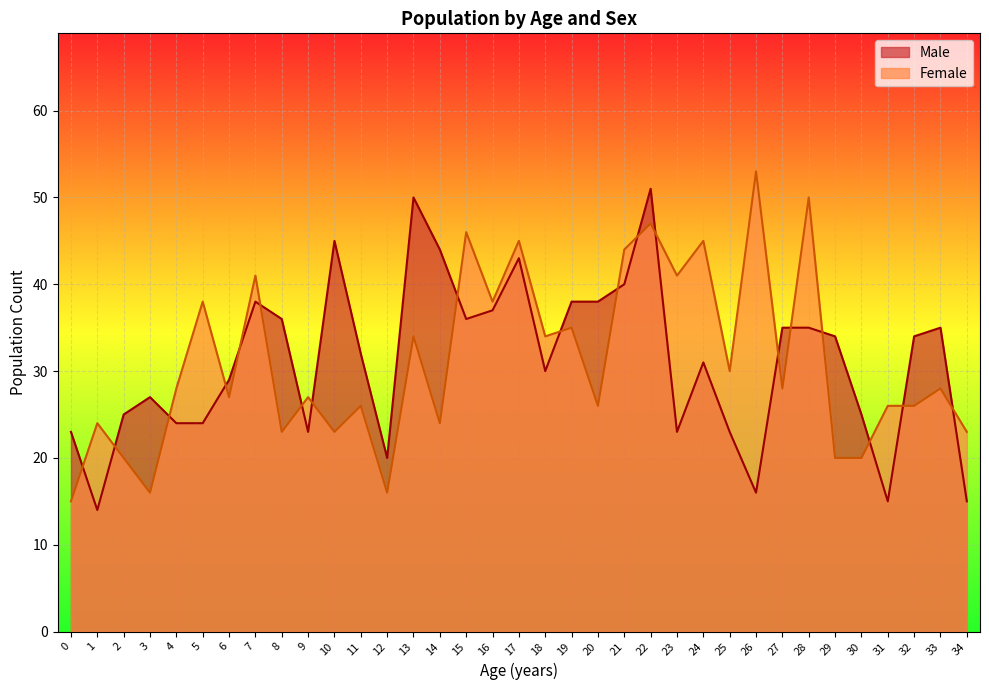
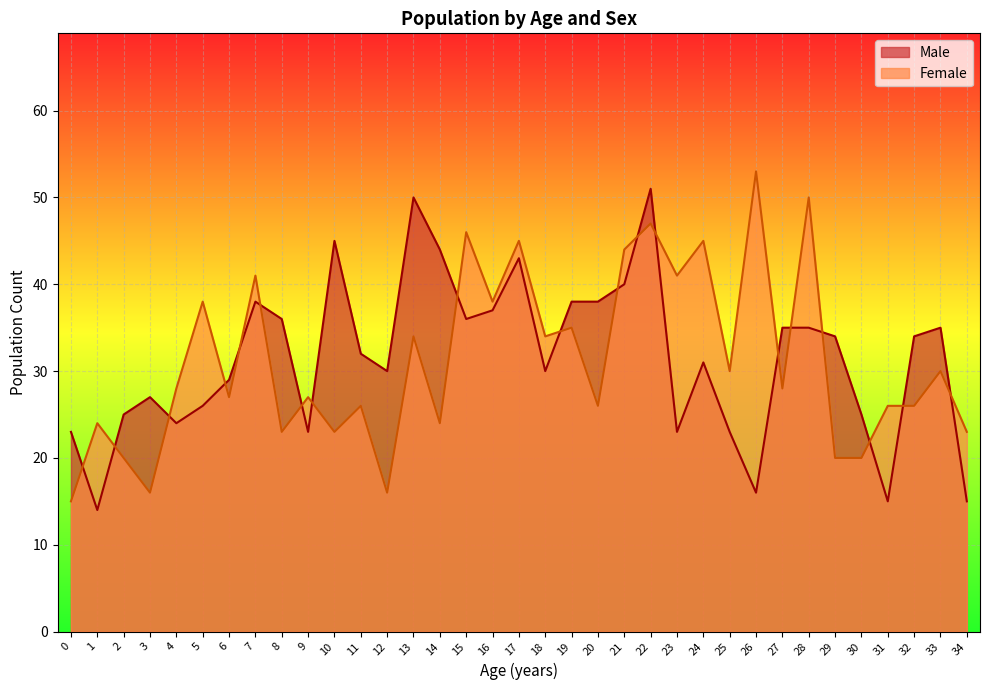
  {
    "Male": {
      "0": 23,
      "1": 14,
      "2": 25,
      "3": 27,
      "4": 24,
-     "5": 24,
+     "5": 26,
      "6": 29,
      "7": 38,
      "8": 36,
      "9": 23,
      "10": 45,
      "11": 32,
-     "12": 20,
+     "12": 30,
      "13": 50,
      "14": 44,
      "15": 36,
      "16": 37,
      "17": 43,
      "18": 30,
      "19": 38,
      "20": 38,
      "21": 40,
      "22": 51,
      "23": 23,
      "24": 31,
      "25": 23,
      "26": 16,
      "27": 35,
      "28": 35,
      "29": 34,
      "30": 25,
      "31": 15,
      "32": 34,
      "33": 35,
      "34": 15
    },
    "Female": {
      "0": 15,
      "1": 24,
      "2": 20,
      "3": 16,
      "4": 28,
      "5": 38,
      "6": 27,
      "7": 41,
      "8": 23,
      "9": 27,
      "10": 23,
      "11": 26,
      "12": 16,
      "13": 34,
      "14": 24,
      "15": 46,
      "16": 38,
      "17": 45,
      "18": 34,
      "19": 35,
      "20": 26,
      "21": 44,
      "22": 47,
      "23": 41,
      "24": 45,
      "25": 30,
      "26": 53,
      "27": 28,
      "28": 50,
      "29": 20,
      "30": 20,
      "31": 26,
      "32": 26,
-     "33": 28,
+     "33": 30,
      "34": 23
    }
  }
